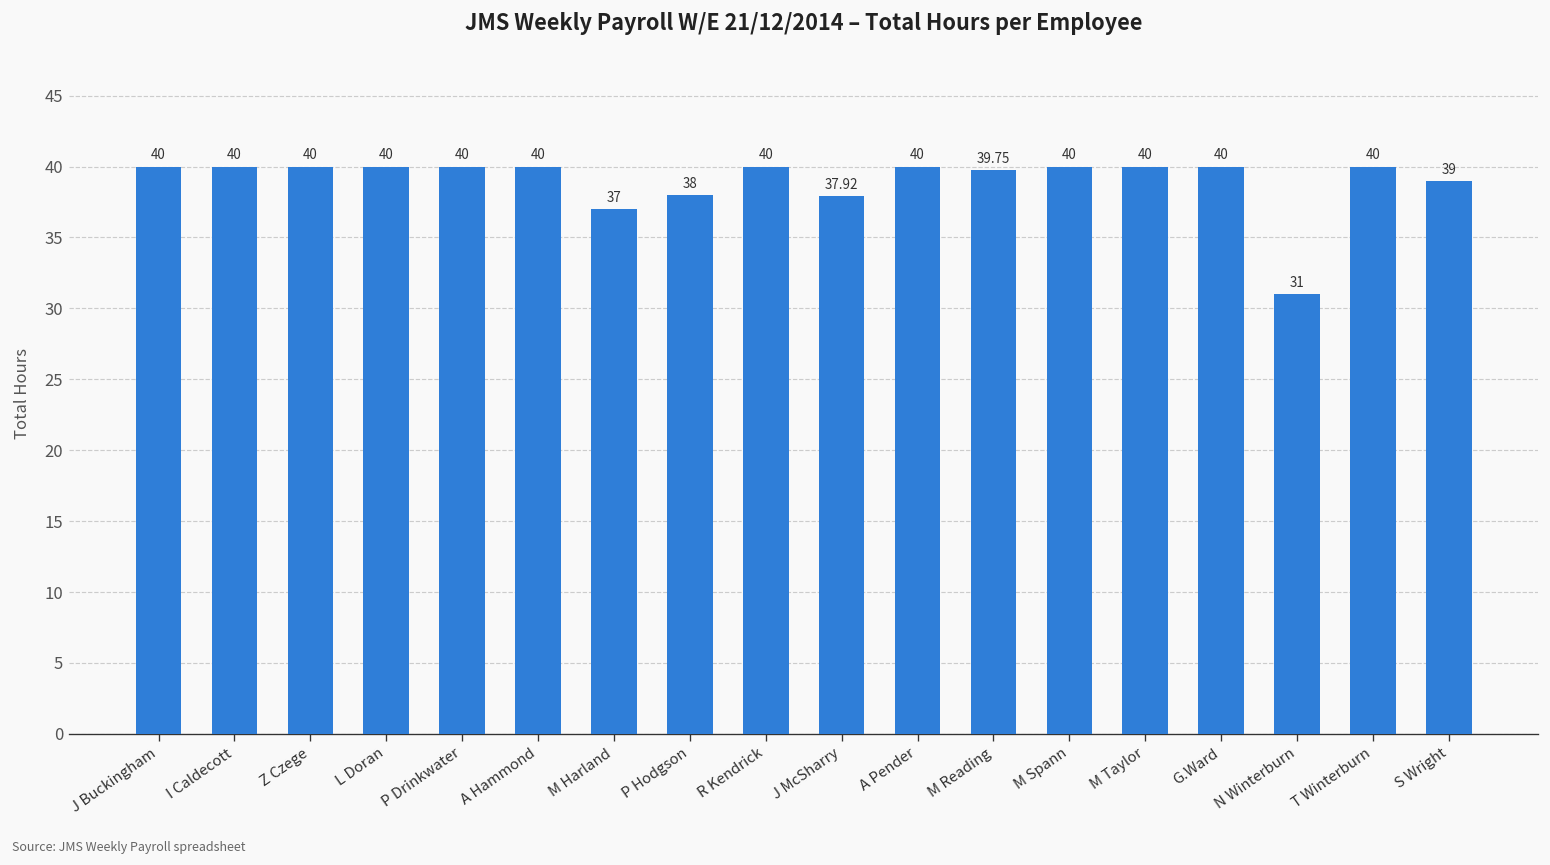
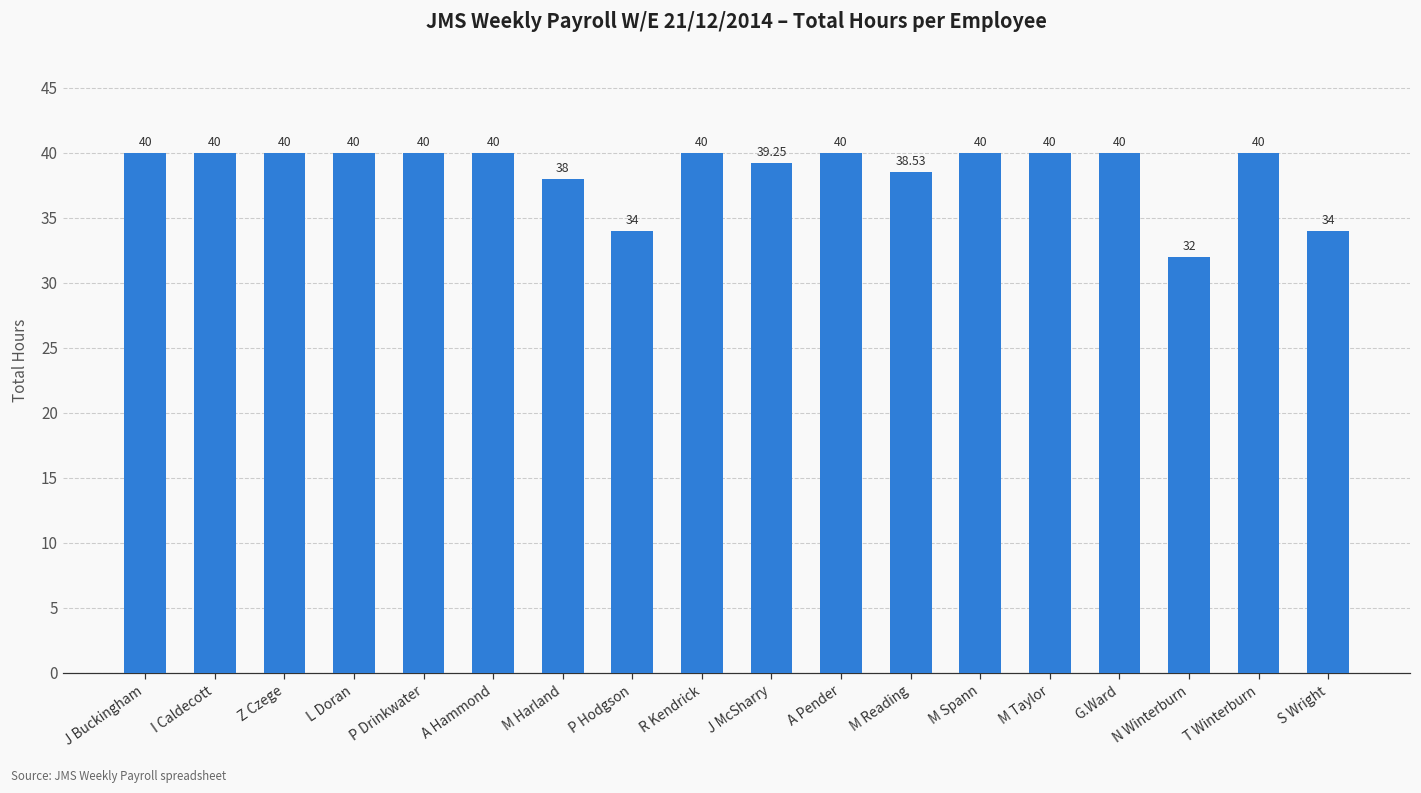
  {
    "J Buckingham": 40,
    "I Caldecott": 40,
    "Z Czege": 40,
    "L Doran": 40,
    "P Drinkwater": 40,
    "A Hammond": 40,
-   "M Harland": 37,
-   "P Hodgson": 38,
+   "M Harland": 38,
+   "P Hodgson": 34,
    "R Kendrick": 40,
-   "J McSharry": 37.92,
+   "J McSharry": 39.25,
    "A Pender": 40,
-   "M Reading": 39.75,
+   "M Reading": 38.53,
    "M Spann": 40,
    "M Taylor": 40,
    "G.Ward": 40,
-   "N Winterburn": 31,
+   "N Winterburn": 32,
    "T Winterburn": 40,
-   "S Wright": 39
+   "S Wright": 34
  }
